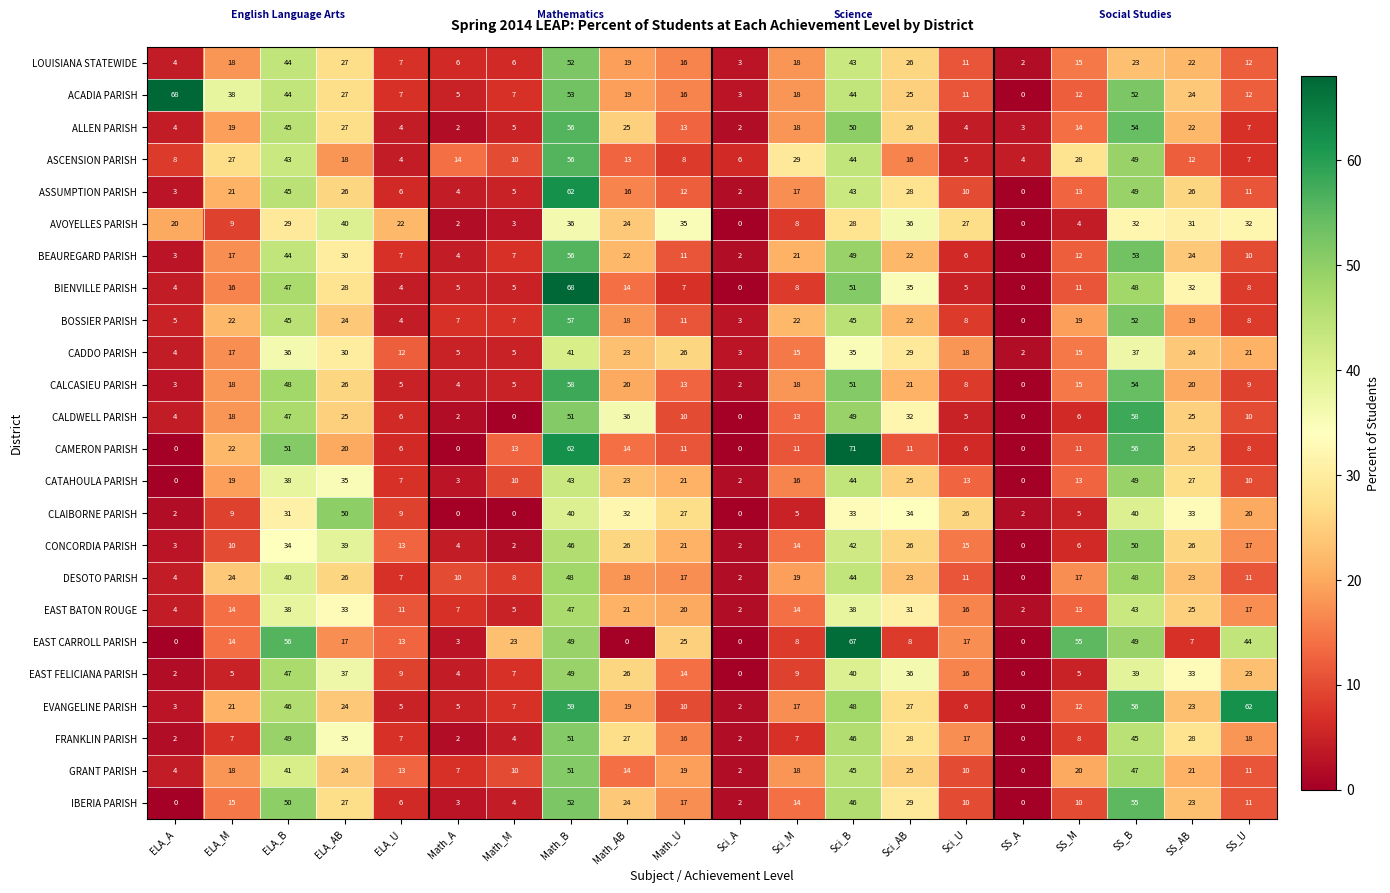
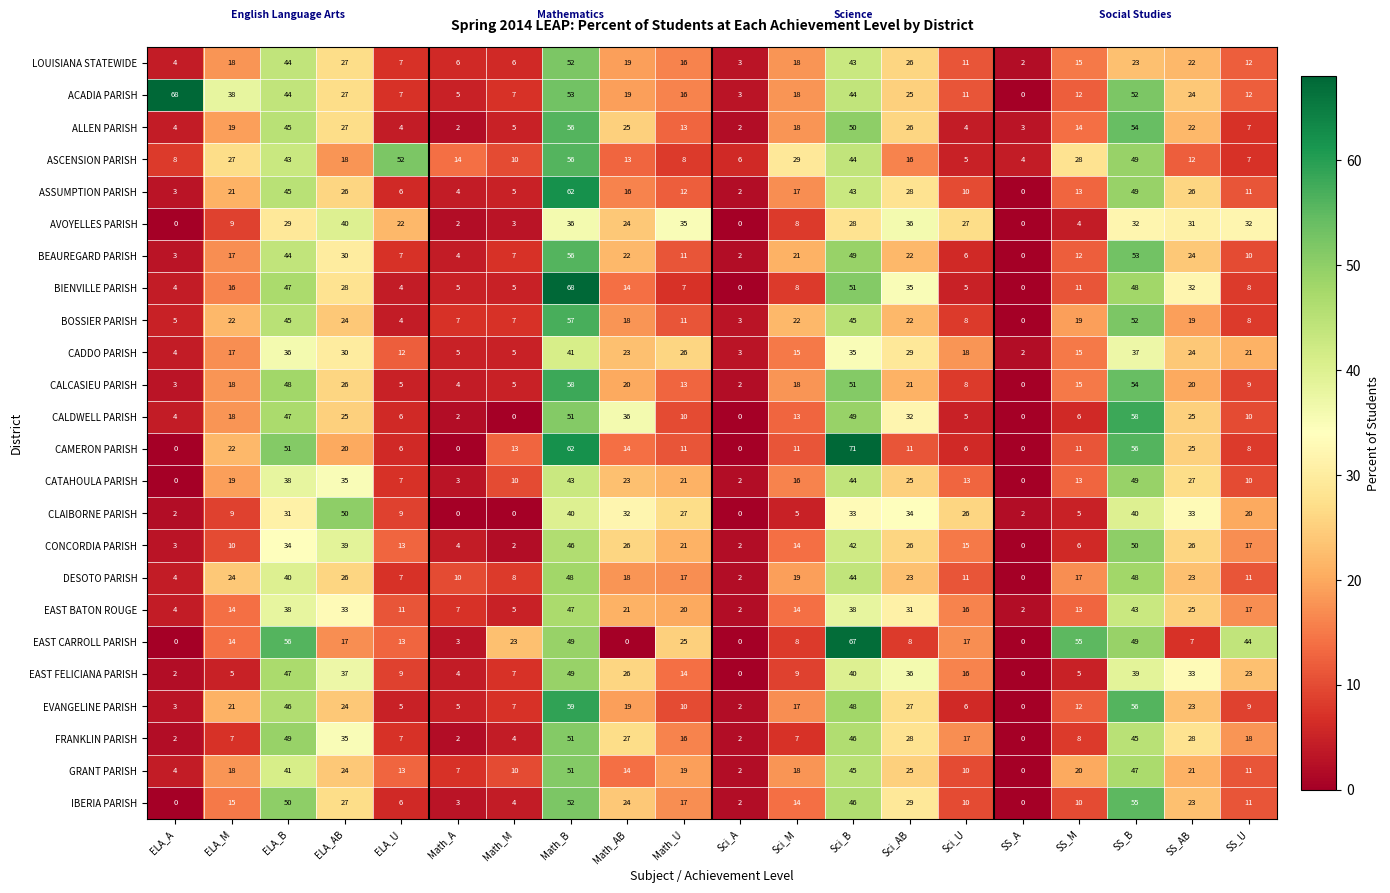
  {
    "ASCENSION PARISH": {
      "ELA_A": 8,
      "ELA_M": 27,
      "ELA_B": 43,
      "ELA_AB": 18,
-     "ELA_U": 4,
+     "ELA_U": 52,
      "Math_A": 14,
      "Math_M": 10,
      "Math_B": 56,
      "Math_AB": 13,
      "Math_U": 8,
      "Sci_A": 6,
      "Sci_M": 29,
      "Sci_B": 44,
      "Sci_AB": 16,
      "Sci_U": 5,
      "SS_A": 4,
      "SS_M": 28,
      "SS_B": 49,
      "SS_AB": 12,
      "SS_U": 7
    },
    "AVOYELLES PARISH": {
-     "ELA_A": 20,
+     "ELA_A": 0,
      "ELA_M": 9,
      "ELA_B": 29,
      "ELA_AB": 40,
      "ELA_U": 22,
      "Math_A": 2,
      "Math_M": 3,
      "Math_B": 36,
      "Math_AB": 24,
      "Math_U": 35,
      "Sci_A": 0,
      "Sci_M": 8,
      "Sci_B": 28,
      "Sci_AB": 36,
      "Sci_U": 27,
      "SS_A": 0,
      "SS_M": 4,
      "SS_B": 32,
      "SS_AB": 31,
      "SS_U": 32
    },
    "EVANGELINE PARISH": {
      "ELA_A": 3,
      "ELA_M": 21,
      "ELA_B": 46,
      "ELA_AB": 24,
      "ELA_U": 5,
      "Math_A": 5,
      "Math_M": 7,
      "Math_B": 59,
      "Math_AB": 19,
      "Math_U": 10,
      "Sci_A": 2,
      "Sci_M": 17,
      "Sci_B": 48,
      "Sci_AB": 27,
      "Sci_U": 6,
      "SS_A": 0,
      "SS_M": 12,
      "SS_B": 56,
      "SS_AB": 23,
-     "SS_U": 62
+     "SS_U": 9
    }
  }
